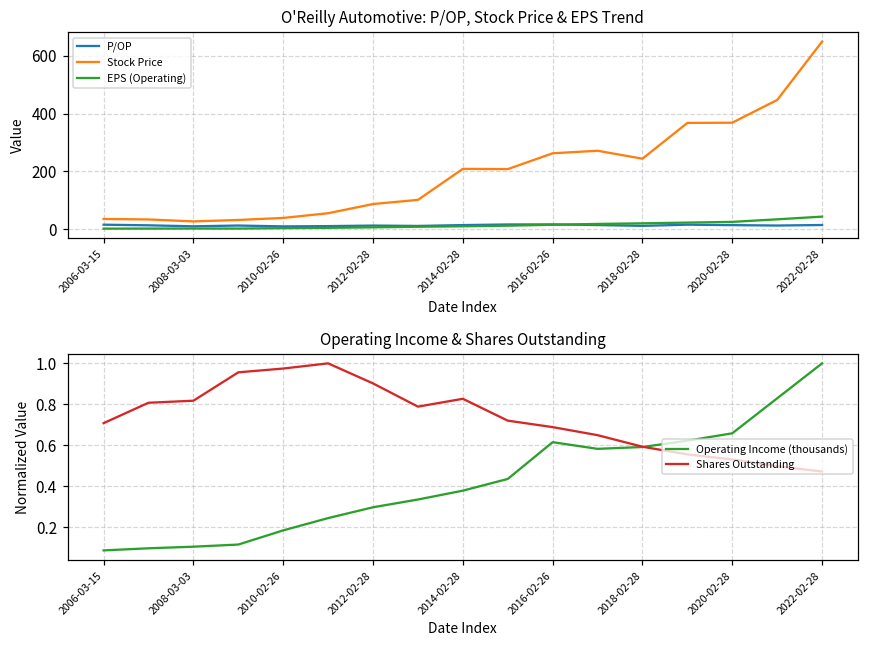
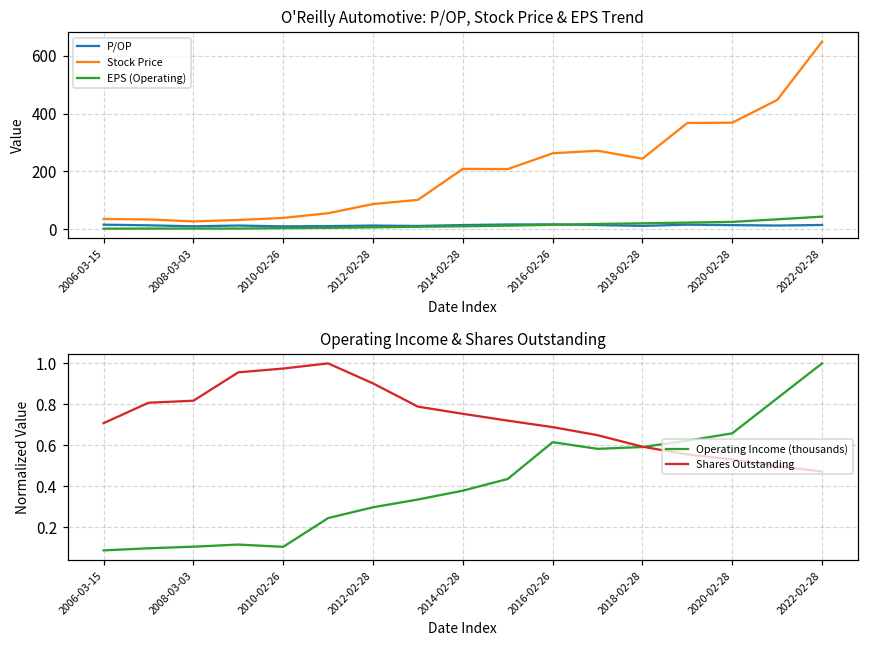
  {
    "O'Reilly Automotive: P/OP, Stock Price & EPS Trend": {
      "P/OP": {
        "2006-03-15": 20,
        "2020-02-28": 10,
        "2022-02-28": 10
      },
      "Stock Price": {
        "2006-03-15": 40,
        "2008-03-03": 30,
        "2010-02-26": 40,
        "2012-02-28": 90,
        "2014-02-28": 210,
        "2016-02-26": 260,
        "2018-02-28": 240,
        "2020-02-28": 370,
        "2022-02-28": 650
      },
      "EPS (Operating)": {
        "2006-03-15": 0,
        "2020-02-28": 30,
        "2022-02-28": 40
      }
    },
    "Operating Income & Shares Outstanding": {
      "Operating Income (thousands)": {
        "2006-03-15": 0.09,
        "2008-03-03": 0.10,
-       "2010-02-26": 0.18,
+       "2010-02-26": 0.10,
        "2012-02-28": 0.30,
        "2014-02-28": 0.38,
        "2016-02-26": 0.62,
        "2020-02-28": 0.66,
        "2022-02-28": 1.00
      },
      "Shares Outstanding": {
        "2006-03-15": 0.71,
        "2008-03-03": 0.82,
        "2010-02-26": 0.97,
        "2012-02-28": 0.90,
-       "2014-02-28": 0.83,
+       "2014-02-28": 0.75,
        "2016-02-26": 0.69
      }
    }
  }
